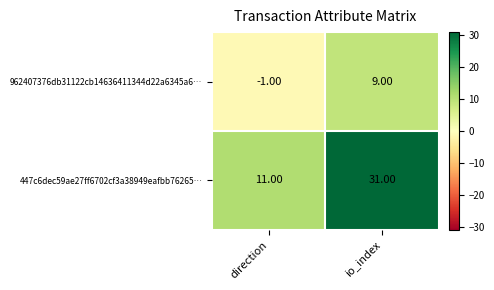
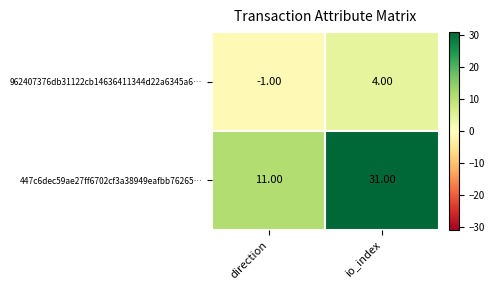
  {
    "962407376db31122cb14636411344d22a6345a6…": {
      "direction": -1.00,
-     "io_index": 9.00
+     "io_index": 4.00
    },
    "447c6dec59ae27ff6702cf3a38949eafbb76265…": {
      "direction": 11.00,
      "io_index": 31.00
    }
  }
